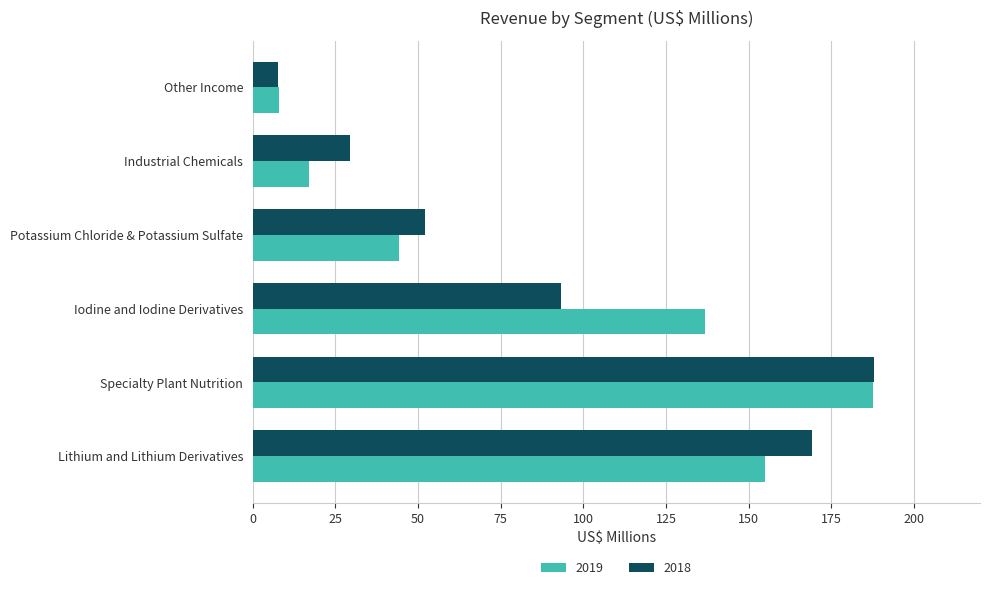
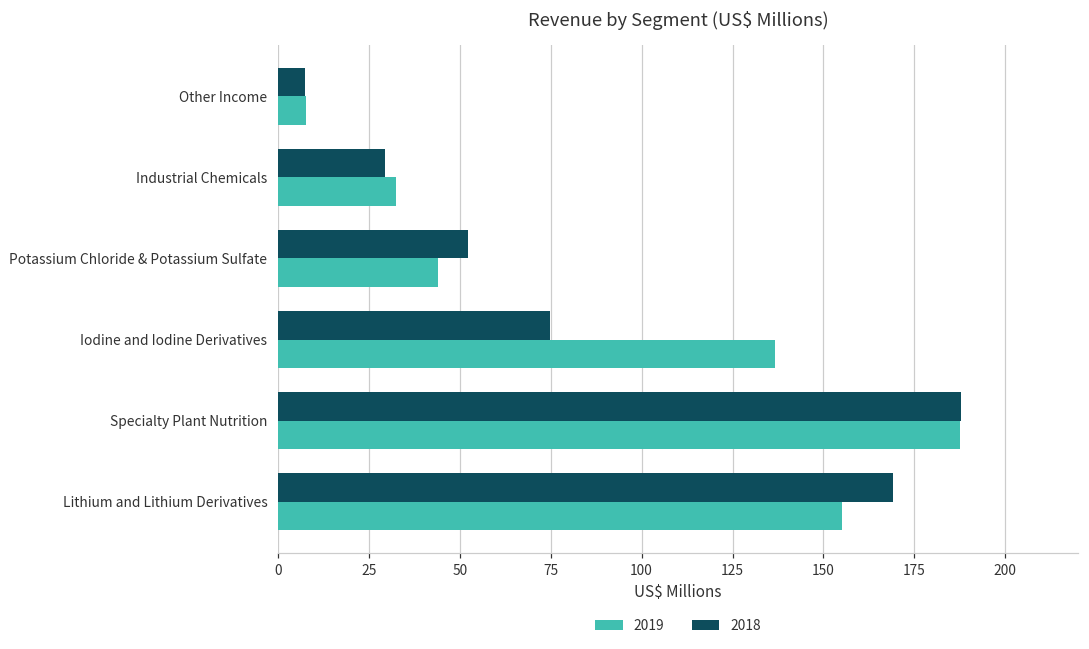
  {
    "2019": {
      "Other Income": 8,
-     "Industrial Chemicals": 17,
+     "Industrial Chemicals": 32,
      "Potassium Chloride & Potassium Sulfate": 44,
      "Iodine and Iodine Derivatives": 137,
      "Specialty Plant Nutrition": 188,
      "Lithium and Lithium Derivatives": 155
    },
    "2018": {
      "Other Income": 8,
      "Industrial Chemicals": 30,
      "Potassium Chloride & Potassium Sulfate": 52,
-     "Iodine and Iodine Derivatives": 93,
+     "Iodine and Iodine Derivatives": 75,
      "Specialty Plant Nutrition": 188,
      "Lithium and Lithium Derivatives": 169
    }
  }
